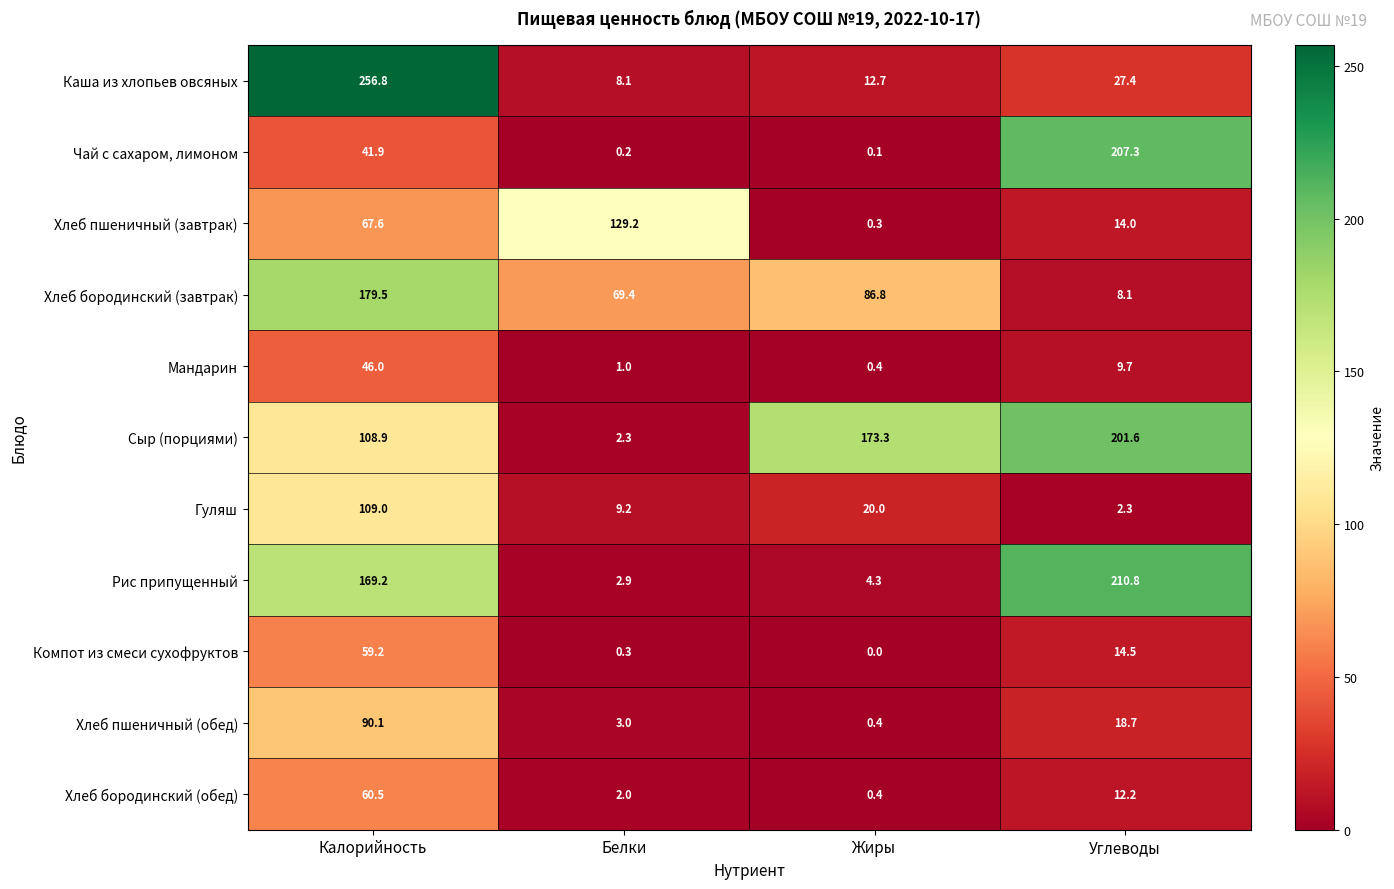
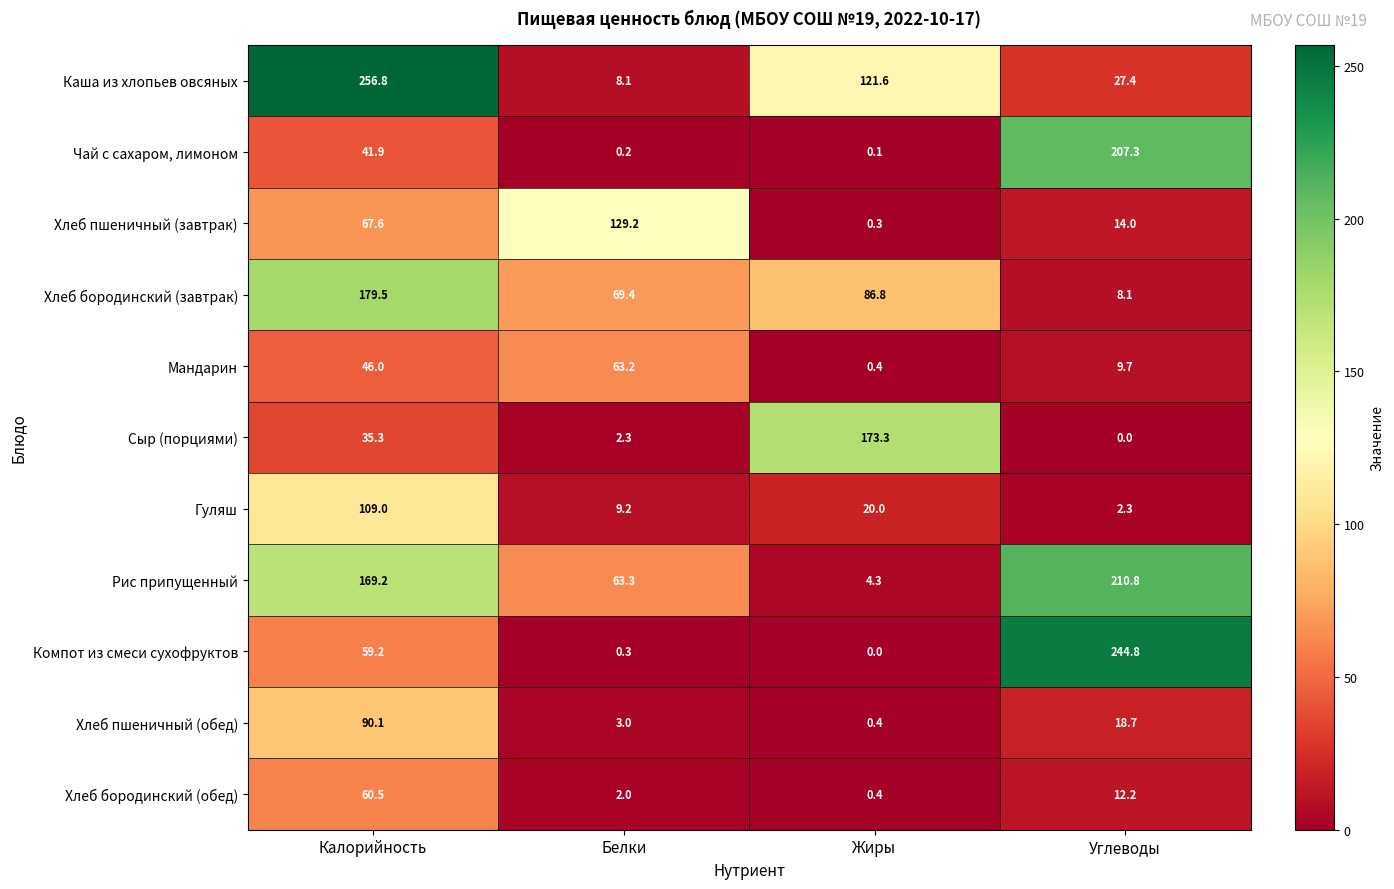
  {
    "Каша из хлопьев овсяных": {
      "Калорийность": 256.8,
      "Белки": 8.1,
-     "Жиры": 12.7,
+     "Жиры": 121.6,
      "Углеводы": 27.4
    },
    "Чай с сахаром, лимоном": {
      "Калорийность": 41.9,
      "Белки": 0.2,
      "Жиры": 0.1,
      "Углеводы": 207.3
    },
    "Хлеб пшеничный (завтрак)": {
      "Калорийность": 67.6,
      "Белки": 129.2,
      "Жиры": 0.3,
      "Углеводы": 14.0
    },
    "Хлеб бородинский (завтрак)": {
      "Калорийность": 179.5,
      "Белки": 69.4,
      "Жиры": 86.8,
      "Углеводы": 8.1
    },
    "Мандарин": {
      "Калорийность": 46.0,
-     "Белки": 1.0,
+     "Белки": 63.2,
      "Жиры": 0.4,
      "Углеводы": 9.7
    },
    "Сыр (порциями)": {
-     "Калорийность": 108.9,
+     "Калорийность": 35.3,
      "Белки": 2.3,
      "Жиры": 173.3,
-     "Углеводы": 201.6
+     "Углеводы": 0.0
    },
    "Гуляш": {
      "Калорийность": 109.0,
      "Белки": 9.2,
      "Жиры": 20.0,
      "Углеводы": 2.3
    },
    "Рис припущенный": {
      "Калорийность": 169.2,
-     "Белки": 2.9,
+     "Белки": 63.3,
      "Жиры": 4.3,
      "Углеводы": 210.8
    },
    "Компот из смеси сухофруктов": {
      "Калорийность": 59.2,
      "Белки": 0.3,
      "Жиры": 0.0,
-     "Углеводы": 14.5
+     "Углеводы": 244.8
    },
    "Хлеб пшеничный (обед)": {
      "Калорийность": 90.1,
      "Белки": 3.0,
      "Жиры": 0.4,
      "Углеводы": 18.7
    },
    "Хлеб бородинский (обед)": {
      "Калорийность": 60.5,
      "Белки": 2.0,
      "Жиры": 0.4,
      "Углеводы": 12.2
    }
  }
